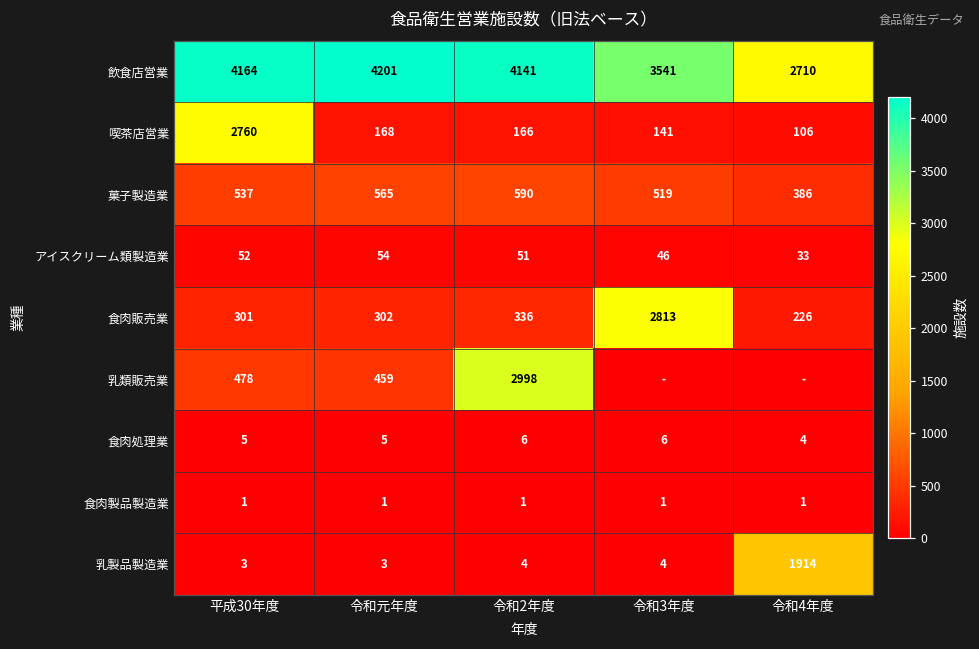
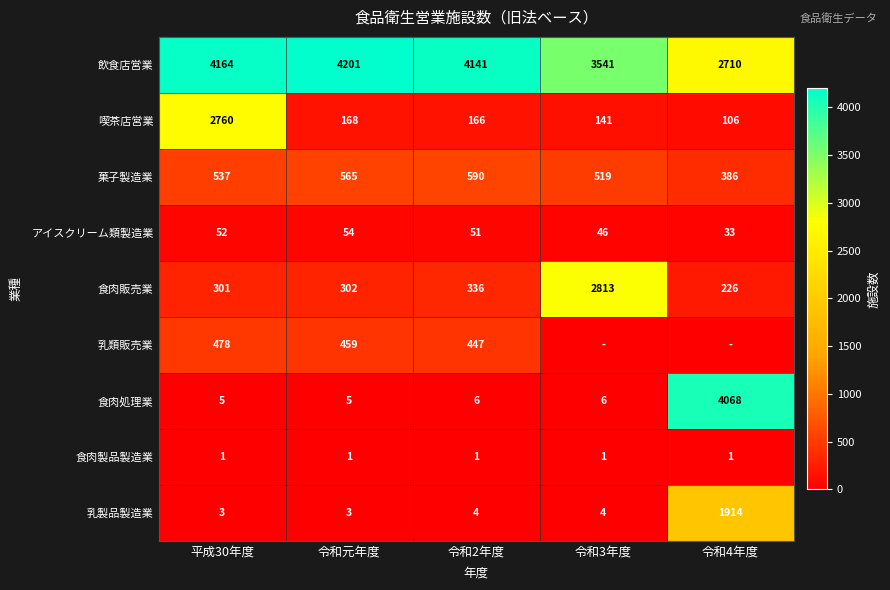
  {
    "飲食店営業": {
      "平成30年度": 4164,
      "令和元年度": 4201,
      "令和2年度": 4141,
      "令和3年度": 3541,
      "令和4年度": 2710
    },
    "喫茶店営業": {
      "平成30年度": 2760,
      "令和元年度": 168,
      "令和2年度": 166,
      "令和3年度": 141,
      "令和4年度": 106
    },
    "菓子製造業": {
      "平成30年度": 537,
      "令和元年度": 565,
      "令和2年度": 590,
      "令和3年度": 519,
      "令和4年度": 386
    },
    "アイスクリーム類製造業": {
      "平成30年度": 52,
      "令和元年度": 54,
      "令和2年度": 51,
      "令和3年度": 46,
      "令和4年度": 33
    },
    "食肉販売業": {
      "平成30年度": 301,
      "令和元年度": 302,
      "令和2年度": 336,
      "令和3年度": 2813,
      "令和4年度": 226
    },
    "乳類販売業": {
      "平成30年度": 478,
      "令和元年度": 459,
-     "令和2年度": 2998
+     "令和2年度": 447
    },
    "食肉処理業": {
      "平成30年度": 5,
      "令和元年度": 5,
      "令和2年度": 6,
      "令和3年度": 6,
-     "令和4年度": 4
+     "令和4年度": 4068
    },
    "食肉製品製造業": {
      "平成30年度": 1,
      "令和元年度": 1,
      "令和2年度": 1,
      "令和3年度": 1,
      "令和4年度": 1
    },
    "乳製品製造業": {
      "平成30年度": 3,
      "令和元年度": 3,
      "令和2年度": 4,
      "令和3年度": 4,
      "令和4年度": 1914
    }
  }
